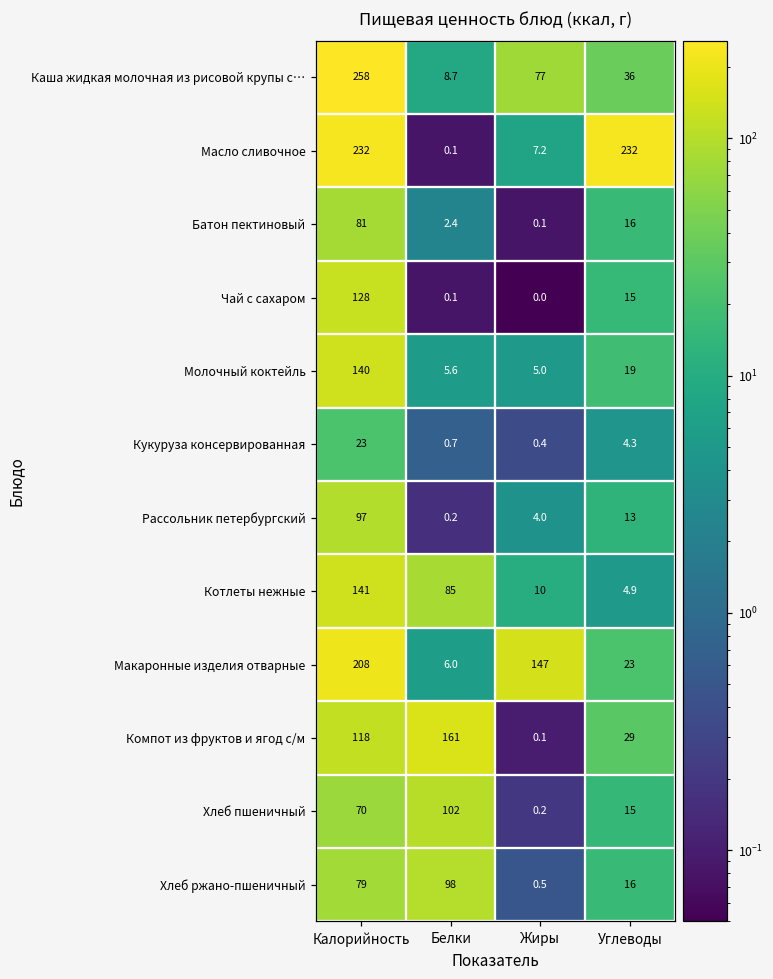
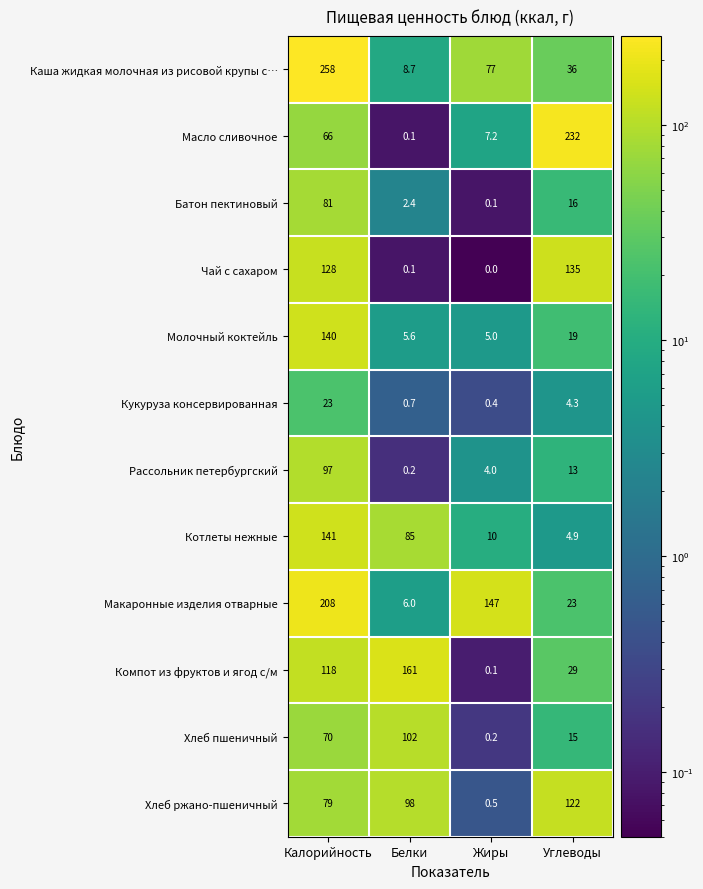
  {
    "Каша жидкая молочная из рисовой крупы с…": {
      "Калорийность": 258,
      "Белки": 8.7,
      "Жиры": 77,
      "Углеводы": 36
    },
    "Масло сливочное": {
-     "Калорийность": 232,
+     "Калорийность": 66,
      "Белки": 0.1,
      "Жиры": 7.2,
      "Углеводы": 232
    },
    "Батон пектиновый": {
      "Калорийность": 81,
      "Белки": 2.4,
      "Жиры": 0.1,
      "Углеводы": 16
    },
    "Чай с сахаром": {
      "Калорийность": 128,
      "Белки": 0.1,
      "Жиры": 0.0,
-     "Углеводы": 15
+     "Углеводы": 135
    },
    "Молочный коктейль": {
      "Калорийность": 140,
      "Белки": 5.6,
      "Жиры": 5.0,
      "Углеводы": 19
    },
    "Кукуруза консервированная": {
      "Калорийность": 23,
      "Белки": 0.7,
      "Жиры": 0.4,
      "Углеводы": 4.3
    },
    "Рассольник петербургский": {
      "Калорийность": 97,
      "Белки": 0.2,
      "Жиры": 4.0,
      "Углеводы": 13
    },
    "Котлеты нежные": {
      "Калорийность": 141,
      "Белки": 85,
      "Жиры": 10,
      "Углеводы": 4.9
    },
    "Макаронные изделия отварные": {
      "Калорийность": 208,
      "Белки": 6.0,
      "Жиры": 147,
      "Углеводы": 23
    },
    "Компот из фруктов и ягод с/м": {
      "Калорийность": 118,
      "Белки": 161,
      "Жиры": 0.1,
      "Углеводы": 29
    },
    "Хлеб пшеничный": {
      "Калорийность": 70,
      "Белки": 102,
      "Жиры": 0.2,
      "Углеводы": 15
    },
    "Хлеб ржано-пшеничный": {
      "Калорийность": 79,
      "Белки": 98,
      "Жиры": 0.5,
-     "Углеводы": 16
+     "Углеводы": 122
    }
  }
